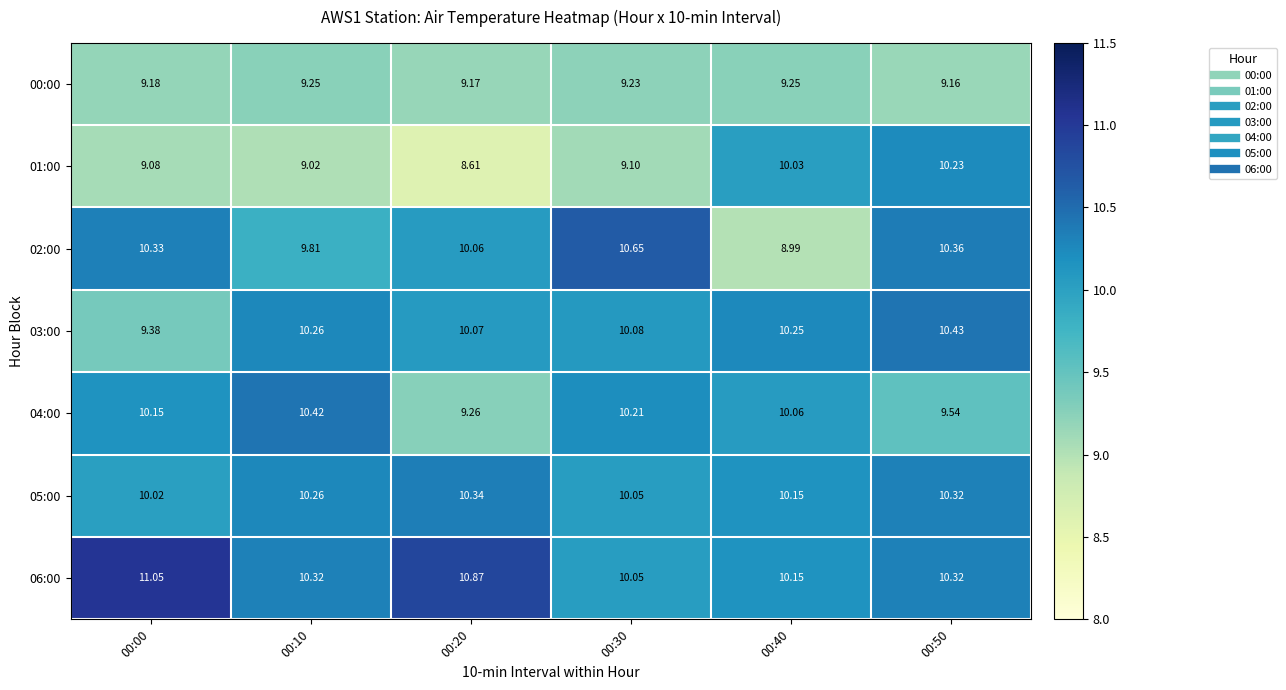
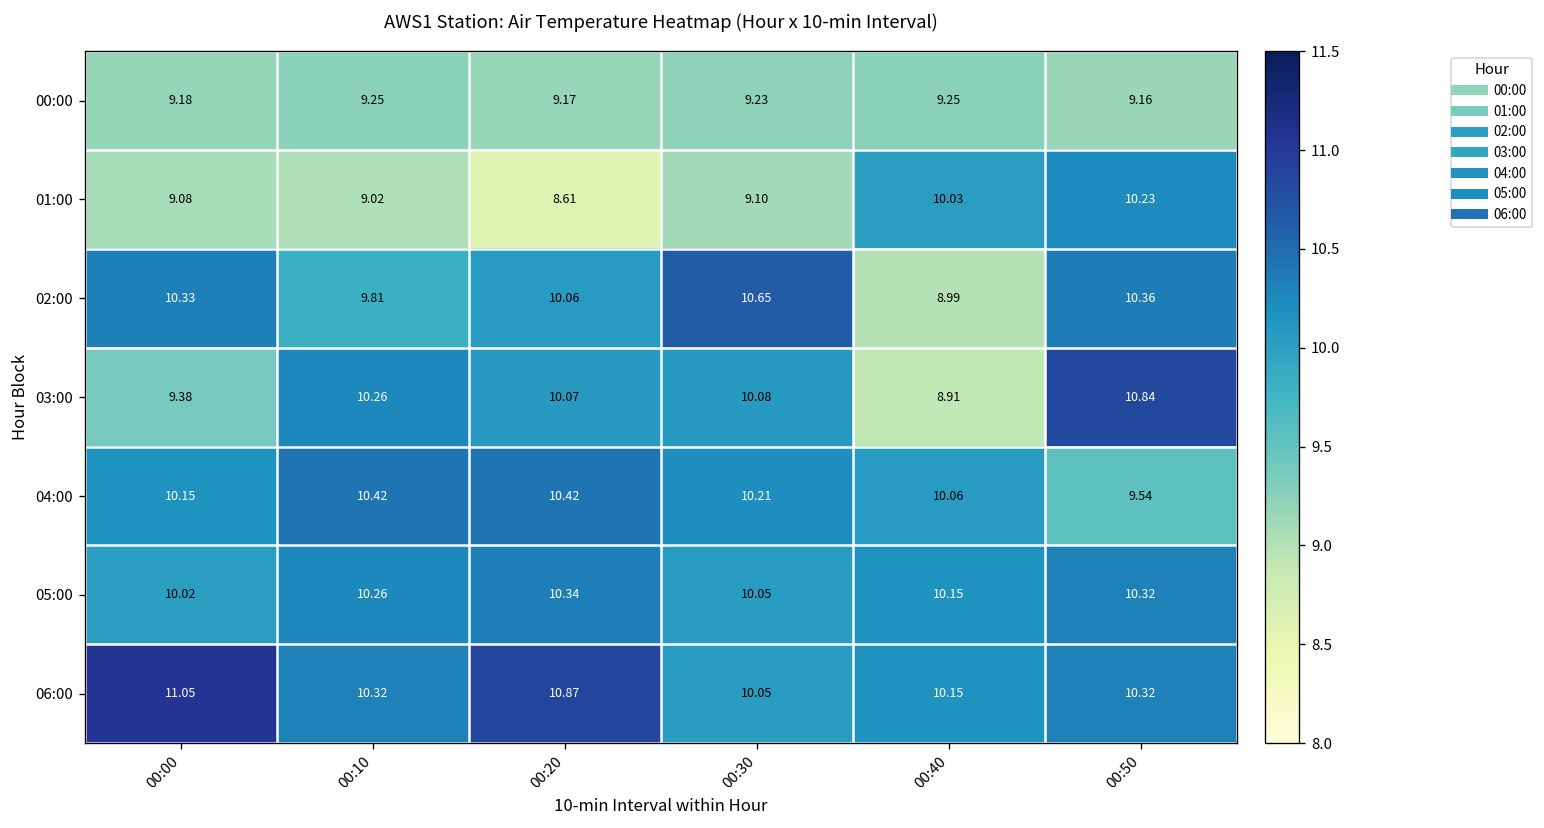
  {
    "00:00": {
      "00:00": 9.18,
      "00:10": 9.25,
      "00:20": 9.17,
      "00:30": 9.23,
      "00:40": 9.25,
      "00:50": 9.16
    },
    "01:00": {
      "00:00": 9.08,
      "00:10": 9.02,
      "00:20": 8.61,
      "00:30": 9.10,
      "00:40": 10.03,
      "00:50": 10.23
    },
    "02:00": {
      "00:00": 10.33,
      "00:10": 9.81,
      "00:20": 10.06,
      "00:30": 10.65,
      "00:40": 8.99,
      "00:50": 10.36
    },
    "03:00": {
      "00:00": 9.38,
      "00:10": 10.26,
      "00:20": 10.07,
      "00:30": 10.08,
-     "00:40": 10.25,
-     "00:50": 10.43
+     "00:40": 8.91,
+     "00:50": 10.84
    },
    "04:00": {
      "00:00": 10.15,
      "00:10": 10.42,
-     "00:20": 9.26,
+     "00:20": 10.42,
      "00:30": 10.21,
      "00:40": 10.06,
      "00:50": 9.54
    },
    "05:00": {
      "00:00": 10.02,
      "00:10": 10.26,
      "00:20": 10.34,
      "00:30": 10.05,
      "00:40": 10.15,
      "00:50": 10.32
    },
    "06:00": {
      "00:00": 11.05,
      "00:10": 10.32,
      "00:20": 10.87,
      "00:30": 10.05,
      "00:40": 10.15,
      "00:50": 10.32
    }
  }
